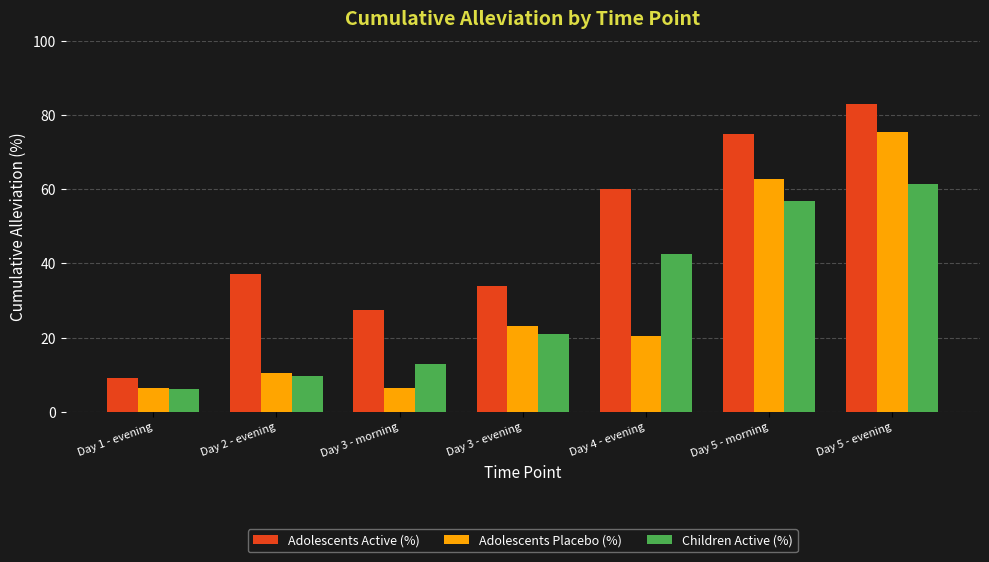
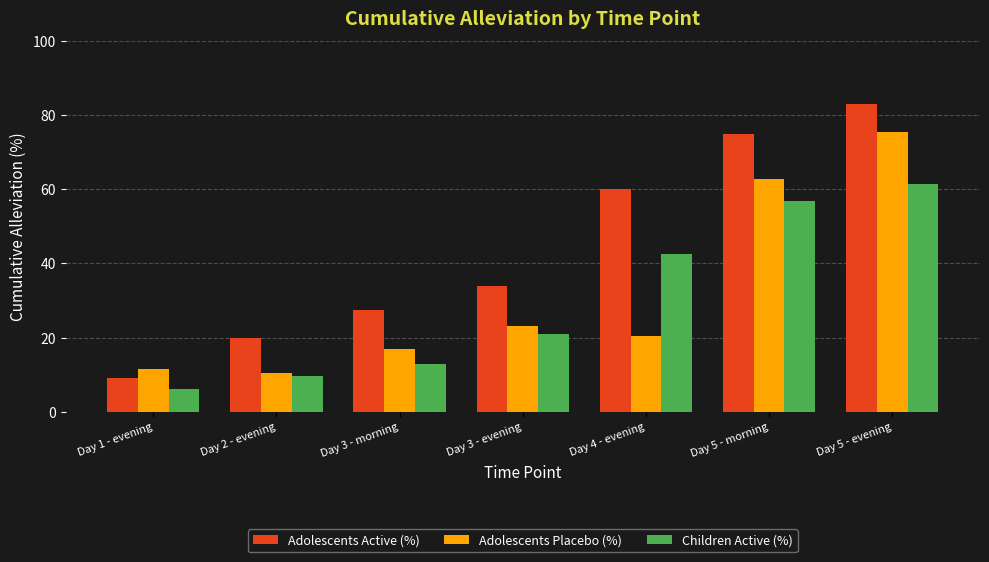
  {
    "Adolescents Active (%)": {
      "Day 1 - evening": 9,
-     "Day 2 - evening": 37,
+     "Day 2 - evening": 20,
      "Day 3 - morning": 28,
      "Day 3 - evening": 34,
      "Day 4 - evening": 60,
      "Day 5 - morning": 75,
      "Day 5 - evening": 83
    },
    "Adolescents Placebo (%)": {
-     "Day 1 - evening": 6,
+     "Day 1 - evening": 11,
      "Day 2 - evening": 11,
-     "Day 3 - morning": 7,
+     "Day 3 - morning": 17,
      "Day 3 - evening": 23,
      "Day 4 - evening": 21,
      "Day 5 - morning": 63,
      "Day 5 - evening": 75
    },
    "Children Active (%)": {
      "Day 1 - evening": 6,
      "Day 2 - evening": 10,
      "Day 3 - morning": 13,
      "Day 3 - evening": 21,
      "Day 4 - evening": 43,
      "Day 5 - morning": 57,
      "Day 5 - evening": 62
    }
  }
